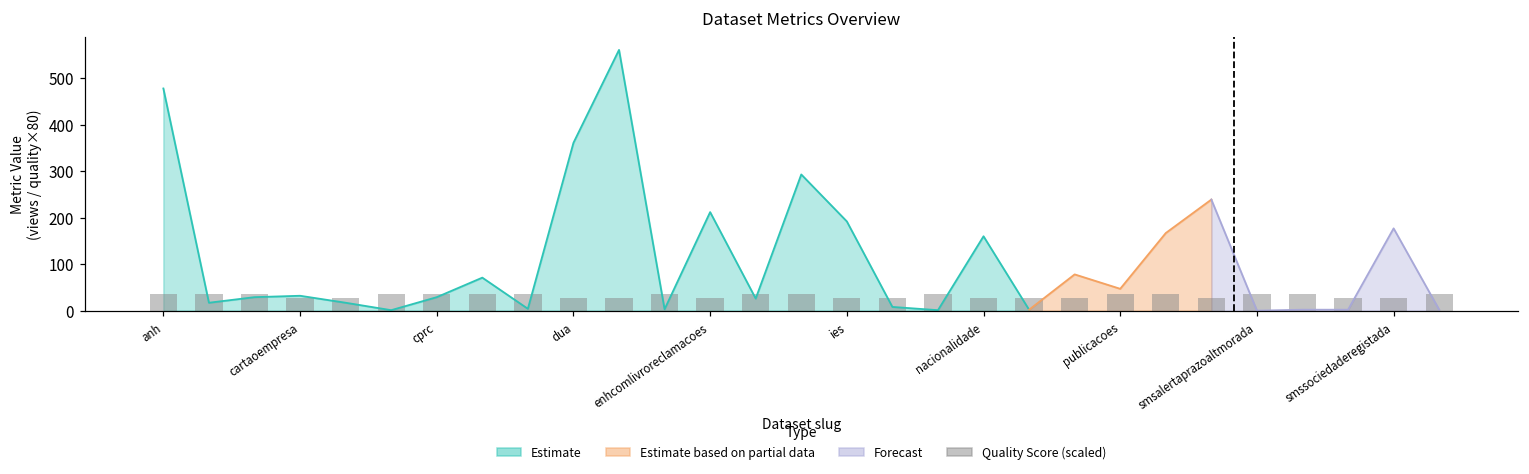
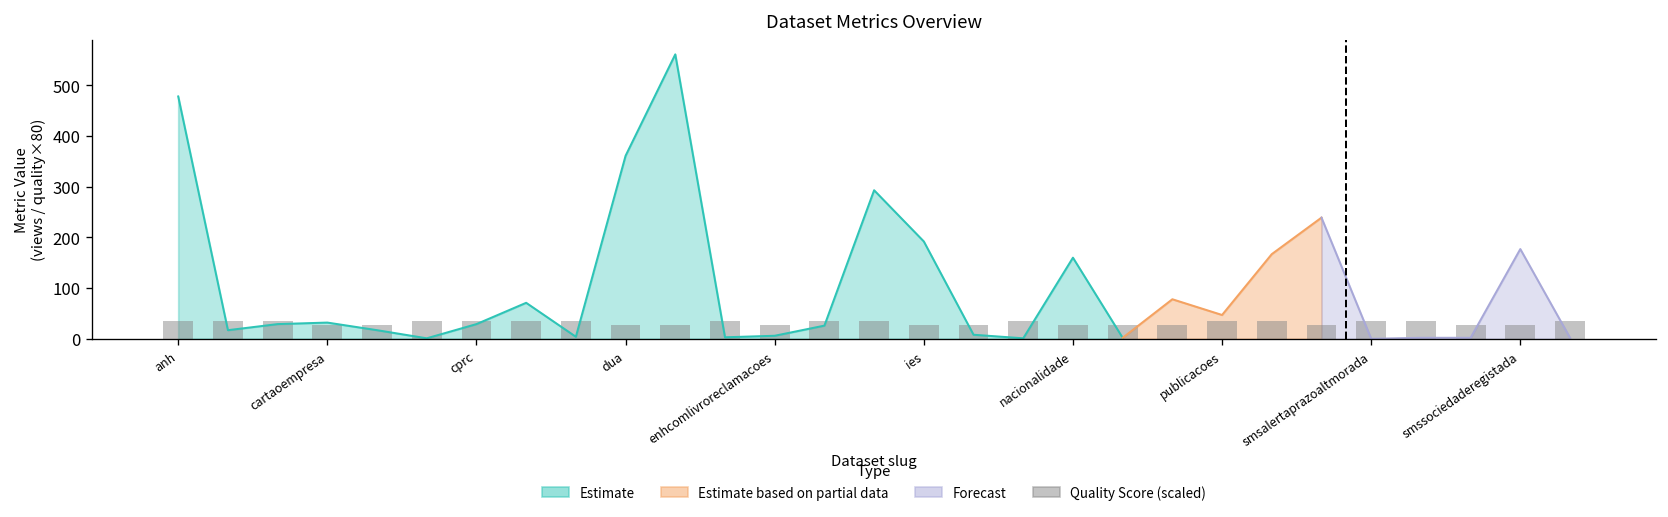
  {
    "Estimate": {
      "anh": 480,
      "cartaoempresa": 30,
      "cprc": 30,
      "dua": 360,
-     "enhcomlivroreclamacoes": 210,
+     "enhcomlivroreclamacoes": 10,
      "ies": 190,
      "nacionalidade": 160
    },
    "Quality Score (scaled)": {
      "anh": 40,
      "cartaoempresa": 30,
      "cprc": 40,
      "dua": 30,
      "enhcomlivroreclamacoes": 30,
      "ies": 30,
      "nacionalidade": 30,
      "publicacoes": 40,
      "smsalertaprazoaltmorada": 40,
      "smssociedaderegistada": 30
    },
    "Estimate based on partial data": {
      "publicacoes": 50
    },
    "Forecast": {
      "smsalertaprazoaltmorada": 0,
      "smssociedaderegistada": 180
    }
  }
